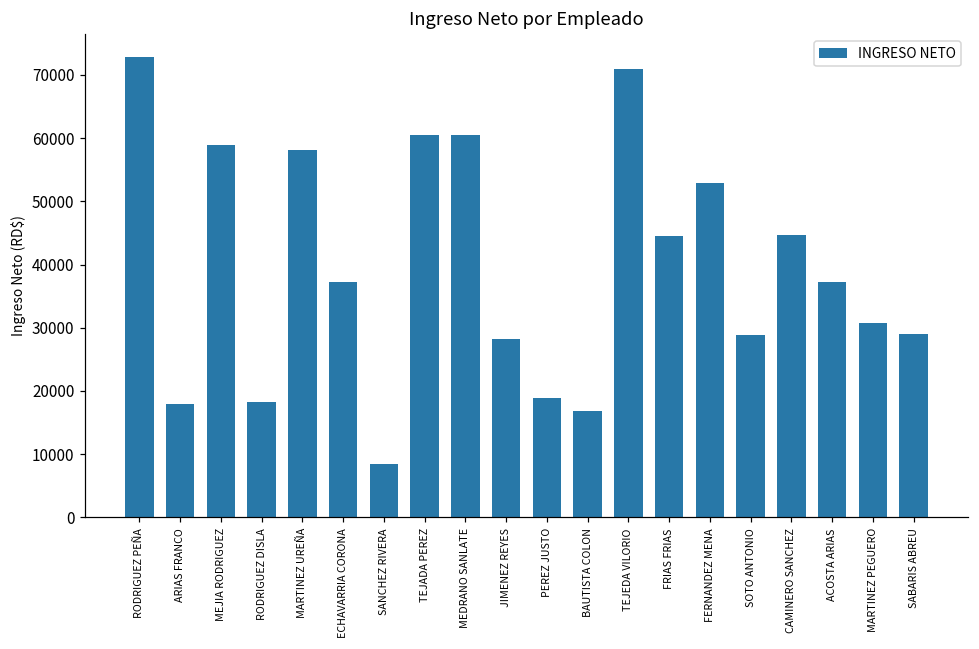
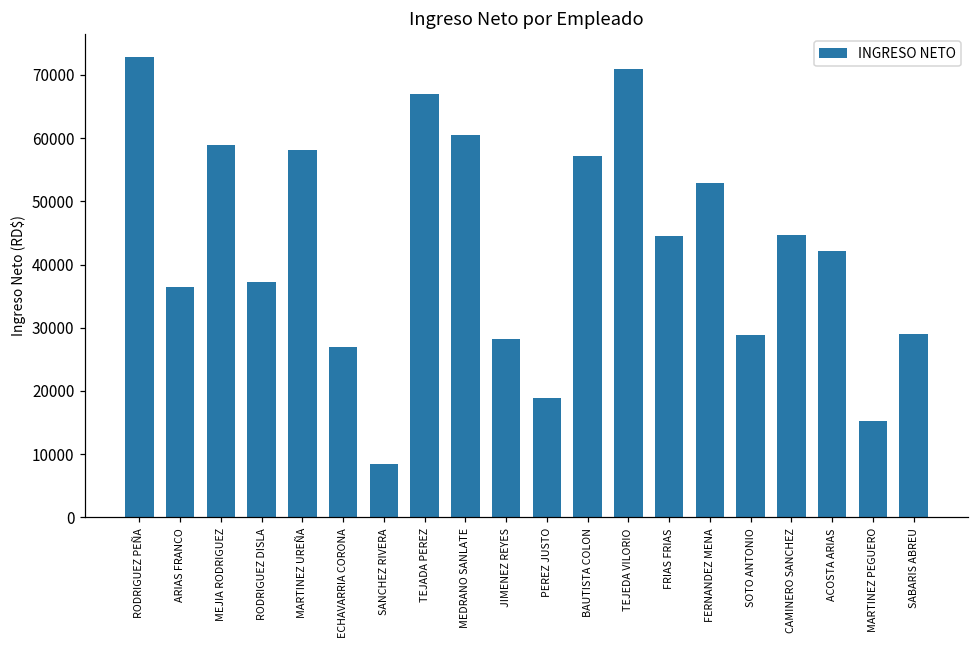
  {
    "RODRIGUEZ PEÑA": 73000,
-   "ARIAS FRANCO": 18000,
+   "ARIAS FRANCO": 37000,
    "MEJIA RODRIGUEZ": 59000,
-   "RODRIGUEZ DISLA": 18000,
+   "RODRIGUEZ DISLA": 37000,
    "MARTINEZ UREÑA": 58000,
-   "ECHAVARRIA CORONA": 37000,
+   "ECHAVARRIA CORONA": 27000,
    "SANCHEZ RIVERA": 8000,
-   "TEJADA PEREZ": 60000,
+   "TEJADA PEREZ": 67000,
    "MEDRANO SANLATE": 60000,
    "JIMENEZ REYES": 28000,
    "PEREZ JUSTO": 19000,
-   "BAUTISTA COLON": 17000,
+   "BAUTISTA COLON": 57000,
    "TEJEDA VILORIO": 71000,
    "FRIAS FRIAS": 45000,
    "FERNANDEZ MENA": 53000,
    "SOTO ANTONIO": 29000,
    "CAMINERO SANCHEZ": 45000,
-   "ACOSTA ARIAS": 37000,
-   "MARTINEZ PEGUERO": 31000,
+   "ACOSTA ARIAS": 42000,
+   "MARTINEZ PEGUERO": 15000,
    "SABARIS ABREU": 29000
  }
